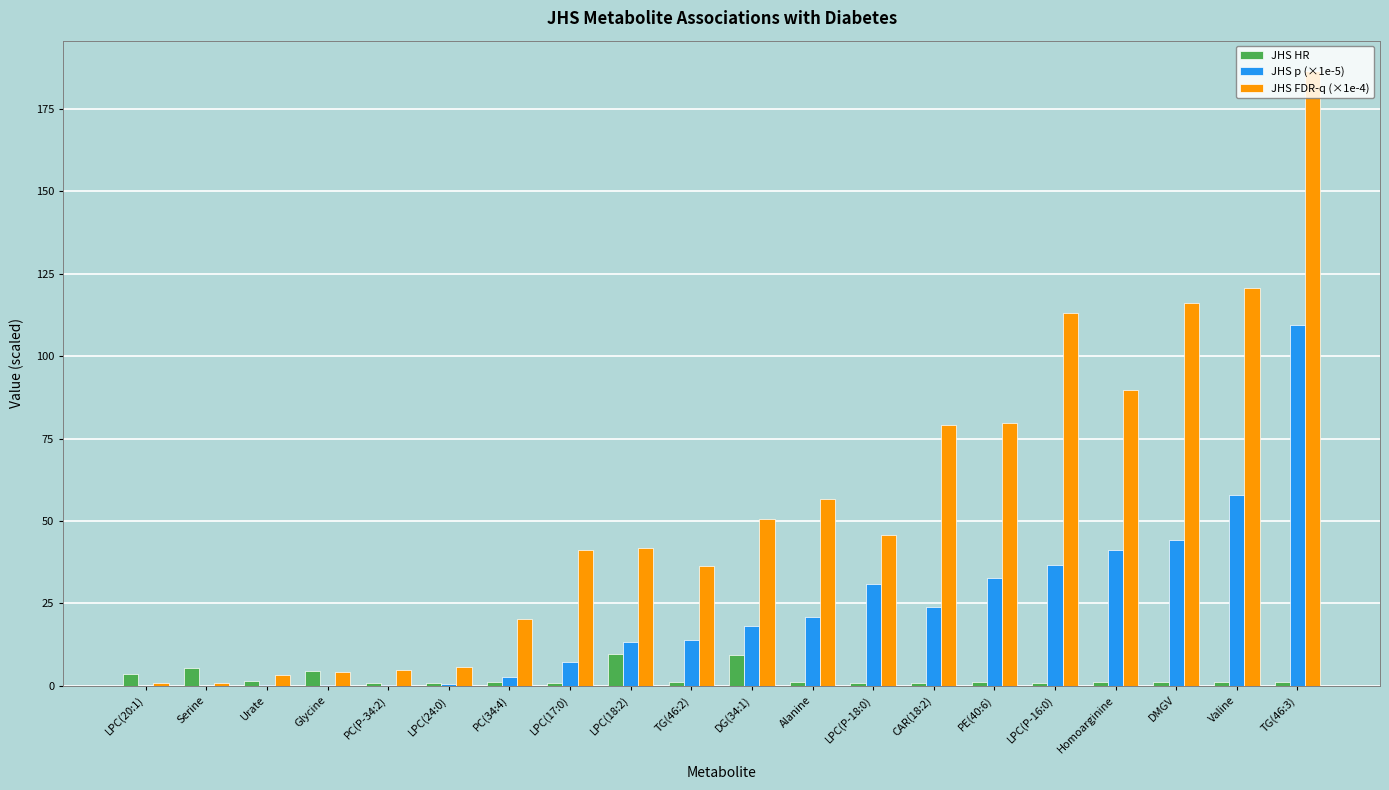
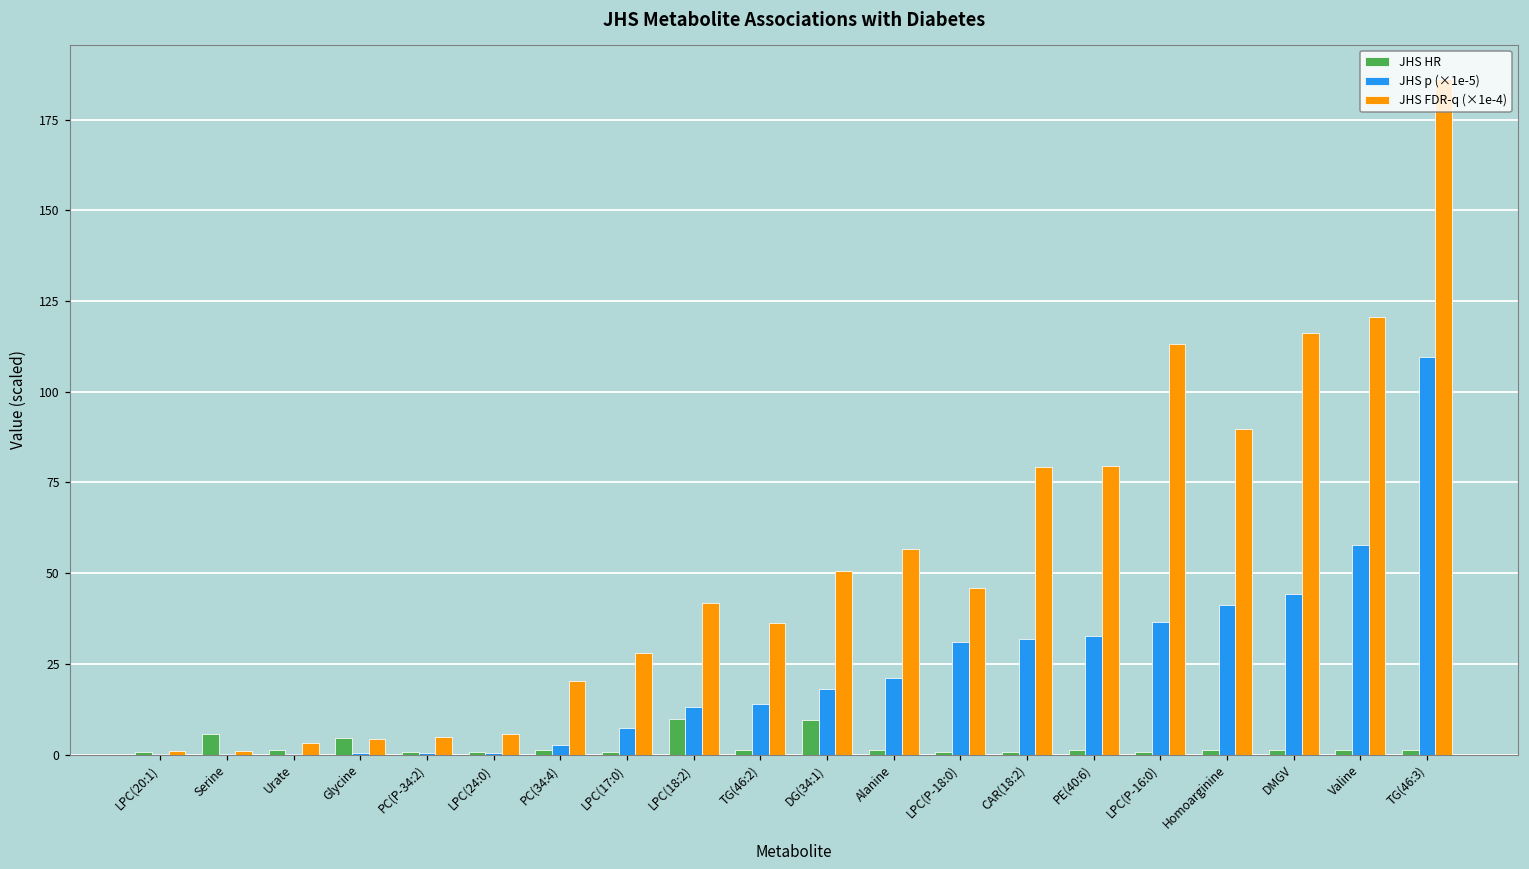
  {
    "JHS HR": {
-     "LPC(20:1)": 4,
+     "LPC(20:1)": 1,
      "Serine": 6,
      "Urate": 1,
      "Glycine": 5,
      "PC(P-34:2)": 1,
      "LPC(24:0)": 1,
      "PC(34:4)": 1,
      "LPC(17:0)": 1,
      "LPC(18:2)": 10,
      "TG(46:2)": 1,
      "DG(34:1)": 9,
      "Alanine": 1,
      "LPC(P-18:0)": 1,
      "CAR(18:2)": 1,
      "PE(40:6)": 1,
      "LPC(P-16:0)": 1,
      "Homoarginine": 1,
      "DMGV": 1,
      "Valine": 1,
      "TG(46:3)": 1
    },
    "JHS p (×1e-5)": {
      "PC(34:4)": 3,
      "LPC(17:0)": 7,
      "LPC(18:2)": 13,
      "TG(46:2)": 14,
      "DG(34:1)": 18,
      "Alanine": 21,
      "LPC(P-18:0)": 31,
-     "CAR(18:2)": 24,
+     "CAR(18:2)": 32,
      "PE(40:6)": 33,
      "LPC(P-16:0)": 37,
      "Homoarginine": 41,
      "DMGV": 44,
      "Valine": 58,
      "TG(46:3)": 109
    },
    "JHS FDR-q (×1e-4)": {
      "LPC(20:1)": 1,
      "Serine": 1,
      "Urate": 3,
      "Glycine": 4,
      "PC(P-34:2)": 5,
      "LPC(24:0)": 6,
      "PC(34:4)": 20,
-     "LPC(17:0)": 41,
+     "LPC(17:0)": 28,
      "LPC(18:2)": 42,
      "TG(46:2)": 36,
      "DG(34:1)": 51,
      "Alanine": 57,
      "LPC(P-18:0)": 46,
      "CAR(18:2)": 79,
      "PE(40:6)": 80,
      "LPC(P-16:0)": 113,
      "Homoarginine": 90,
      "DMGV": 116,
      "Valine": 121
    }
  }
